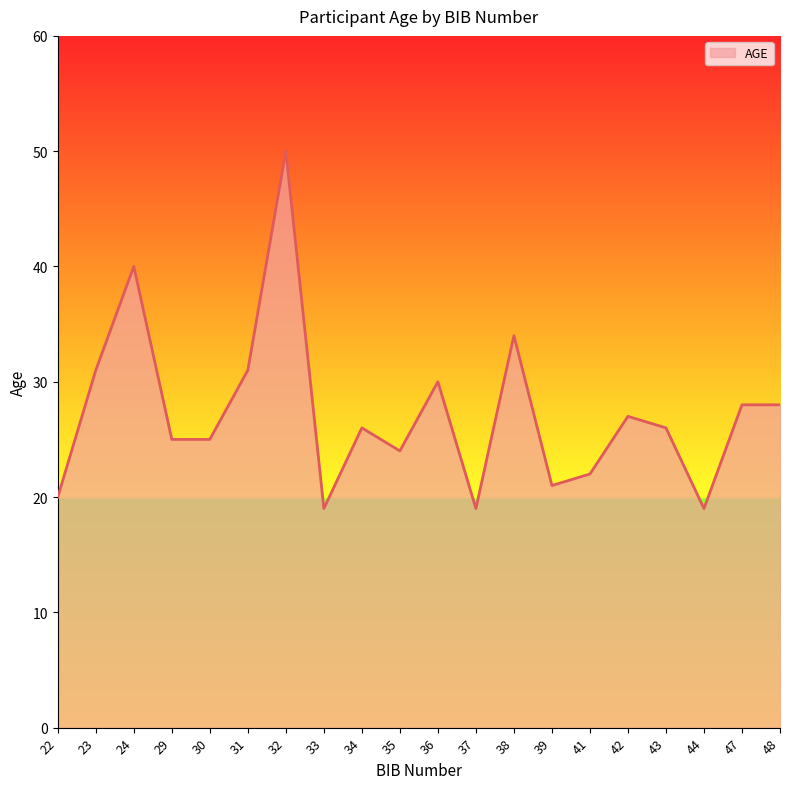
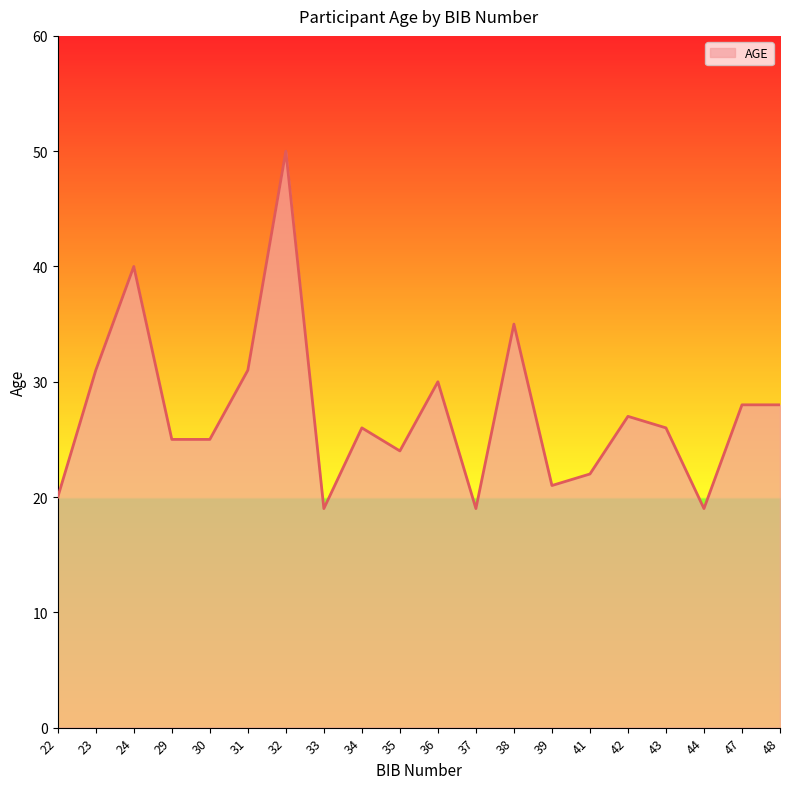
  {
    "22": 20,
    "23": 31,
    "24": 40,
    "29": 25,
    "30": 25,
    "31": 31,
    "32": 50,
    "33": 19,
    "34": 26,
    "35": 24,
    "36": 30,
    "37": 19,
-   "38": 34,
+   "38": 35,
    "39": 21,
    "41": 22,
    "42": 27,
    "43": 26,
    "44": 19,
    "47": 28,
    "48": 28
  }
